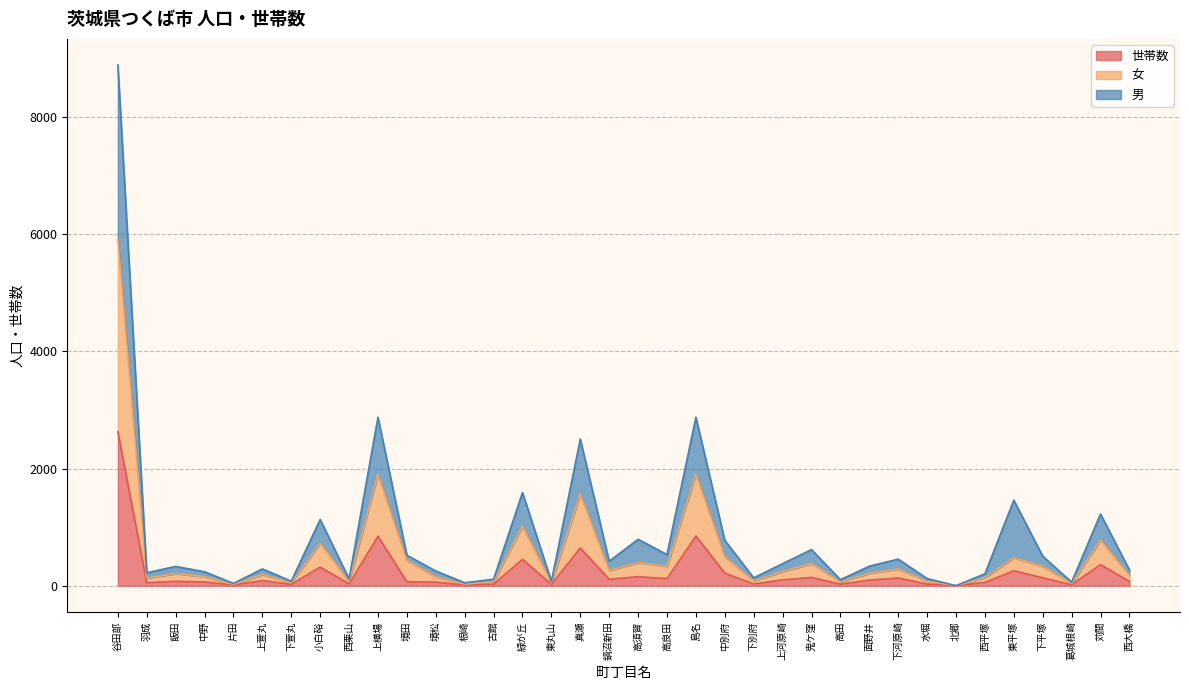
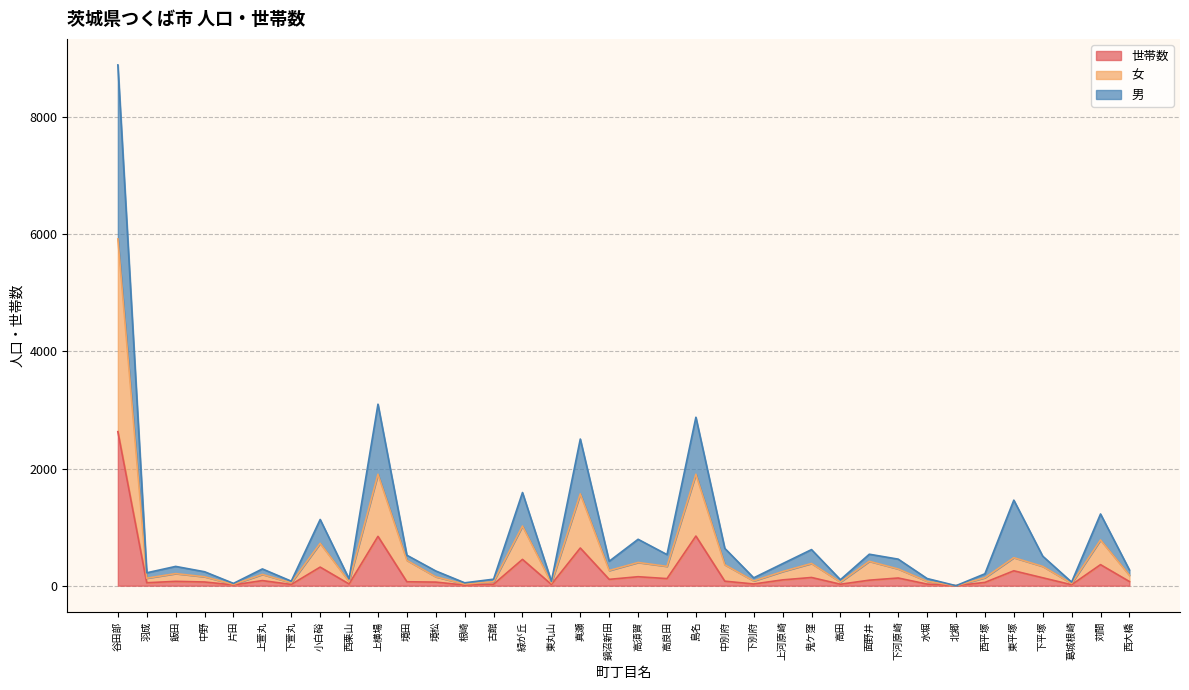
  {
    "世帯数": {
      "谷田部": 2600,
      "羽成": 100,
      "飯田": 100,
      "中野": 100,
      "上萱丸": 100,
      "小白硲": 300,
      "上横場": 800,
      "境田": 100,
      "境松": 100,
      "緑が丘": 400,
      "真瀬": 600,
      "鍋沼新田": 100,
      "高須賀": 200,
      "高良田": 100,
      "島名": 800,
-     "中別府": 200,
+     "中別府": 100,
      "下別府": 0,
      "上河原崎": 100,
      "鬼ケ窪": 100,
      "面野井": 100,
      "下河原崎": 100,
      "水堀": 0,
      "西平塚": 100,
      "東平塚": 300,
      "下平塚": 100,
      "苅間": 400,
      "西大橋": 100
    },
    "女": {
      "谷田部": 3300,
      "羽成": 100,
      "飯田": 100,
      "中野": 100,
      "上萱丸": 100,
      "小白硲": 400,
      "上横場": 1100,
      "境田": 400,
      "境松": 100,
      "緑が丘": 600,
      "真瀬": 900,
      "鍋沼新田": 200,
      "高須賀": 200,
      "高良田": 200,
      "島名": 1100,
      "中別府": 300,
      "下別府": 100,
      "上河原崎": 100,
      "鬼ケ窪": 200,
-     "面野井": 100,
+     "面野井": 300,
      "下河原崎": 200,
      "水堀": 0,
      "西平塚": 100,
      "東平塚": 200,
      "下平塚": 200,
      "苅間": 400,
      "西大橋": 100
    },
    "男": {
      "谷田部": 3000,
      "羽成": 100,
      "飯田": 100,
      "中野": 100,
      "上萱丸": 100,
      "小白硲": 400,
      "西栗山": 0,
-     "上横場": 1000,
+     "上横場": 1200,
      "境田": 100,
      "境松": 100,
      "緑が丘": 600,
      "真瀬": 900,
      "鍋沼新田": 200,
      "高須賀": 400,
      "高良田": 200,
      "島名": 1000,
      "中別府": 300,
      "下別府": 100,
      "上河原崎": 100,
      "鬼ケ窪": 200,
      "面野井": 100,
      "下河原崎": 200,
      "水堀": 0,
      "西平塚": 100,
      "東平塚": 1000,
      "下平塚": 200,
      "苅間": 400,
      "西大橋": 100
    }
  }
